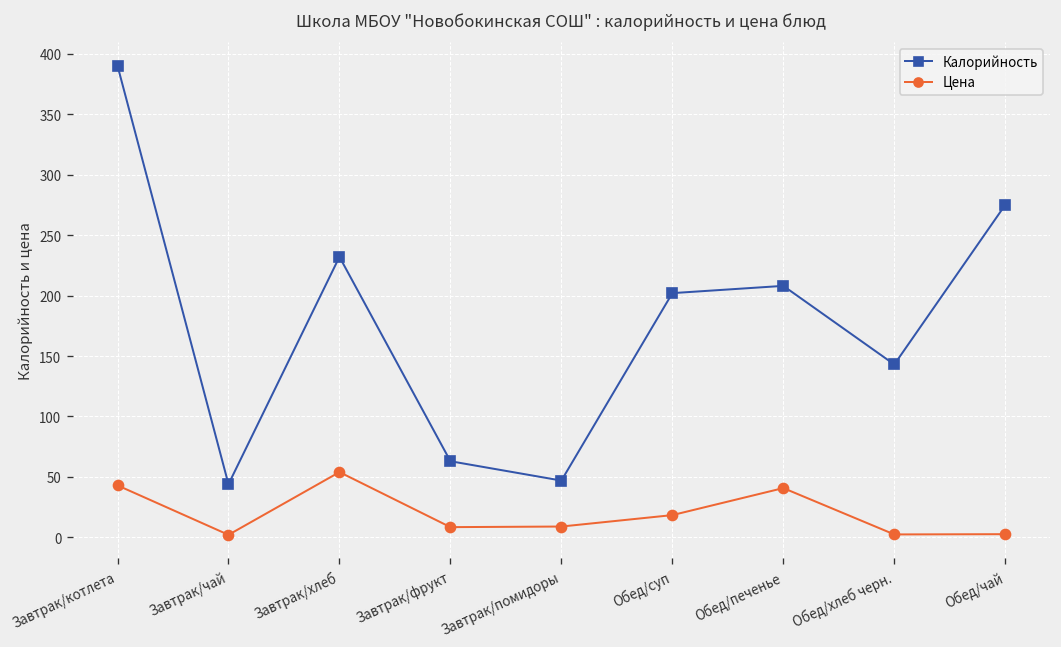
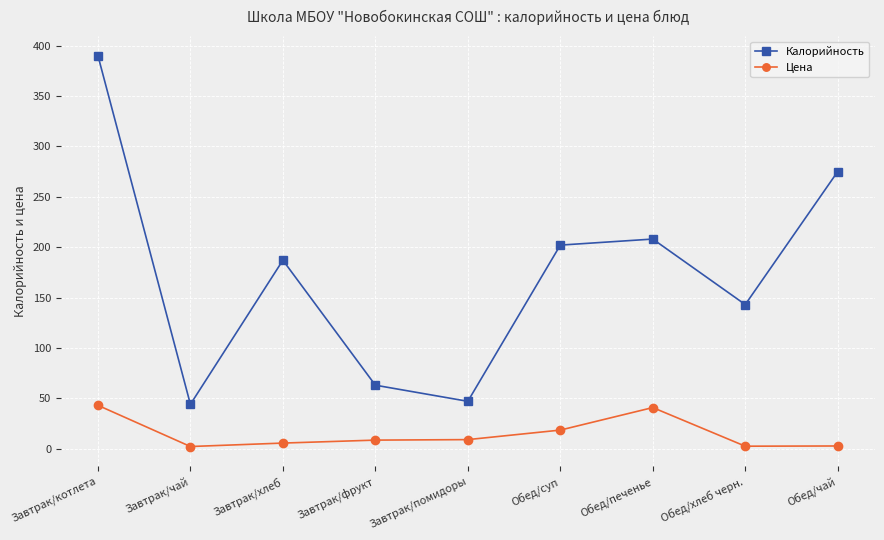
  {
    "Калорийность": {
      "Завтрак/котлета": 390,
      "Завтрак/чай": 44,
-     "Завтрак/хлеб": 232,
+     "Завтрак/хлеб": 187,
      "Завтрак/фрукт": 63,
      "Завтрак/помидоры": 47,
      "Обед/суп": 202,
      "Обед/печенье": 208,
      "Обед/хлеб черн.": 143,
      "Обед/чай": 275
    },
    "Цена": {
      "Завтрак/котлета": 43,
      "Завтрак/чай": 2,
-     "Завтрак/хлеб": 54,
+     "Завтрак/хлеб": 6,
      "Завтрак/фрукт": 9,
      "Завтрак/помидоры": 9,
      "Обед/суп": 18,
      "Обед/печенье": 41,
      "Обед/хлеб черн.": 2,
      "Обед/чай": 3
    }
  }
